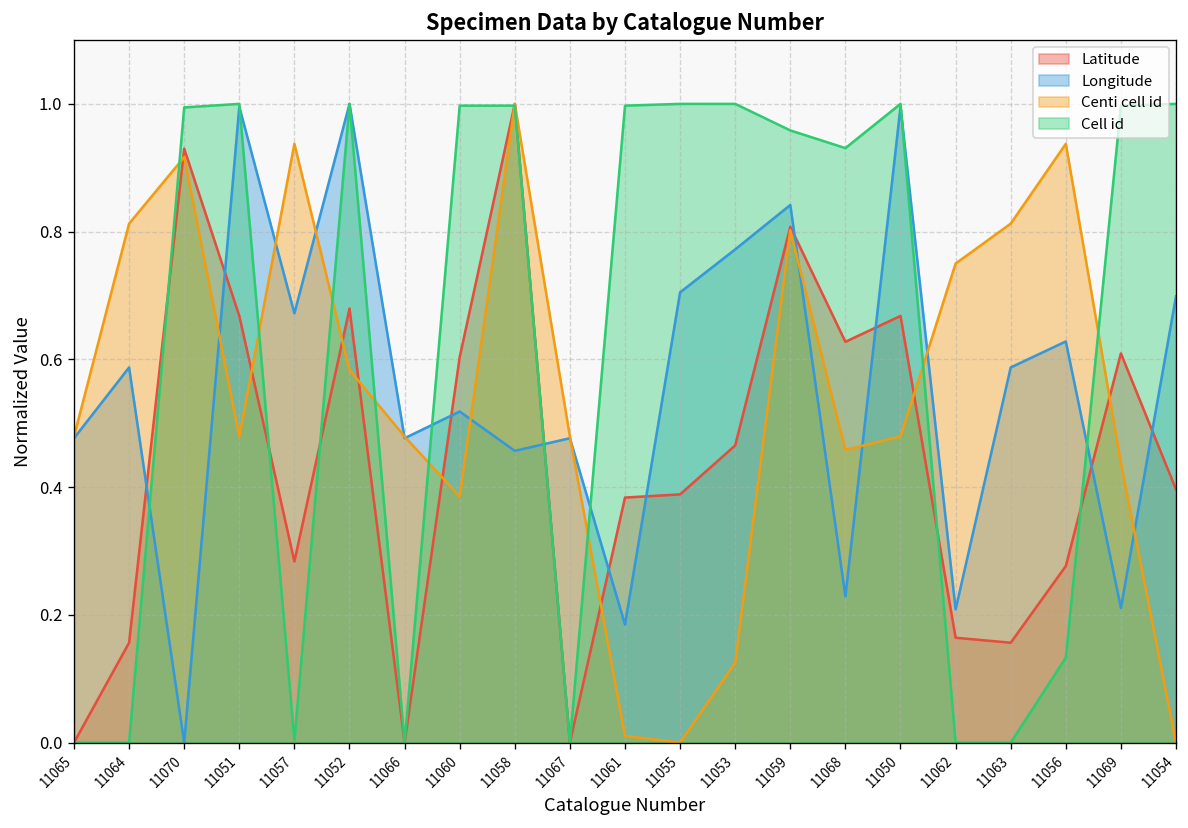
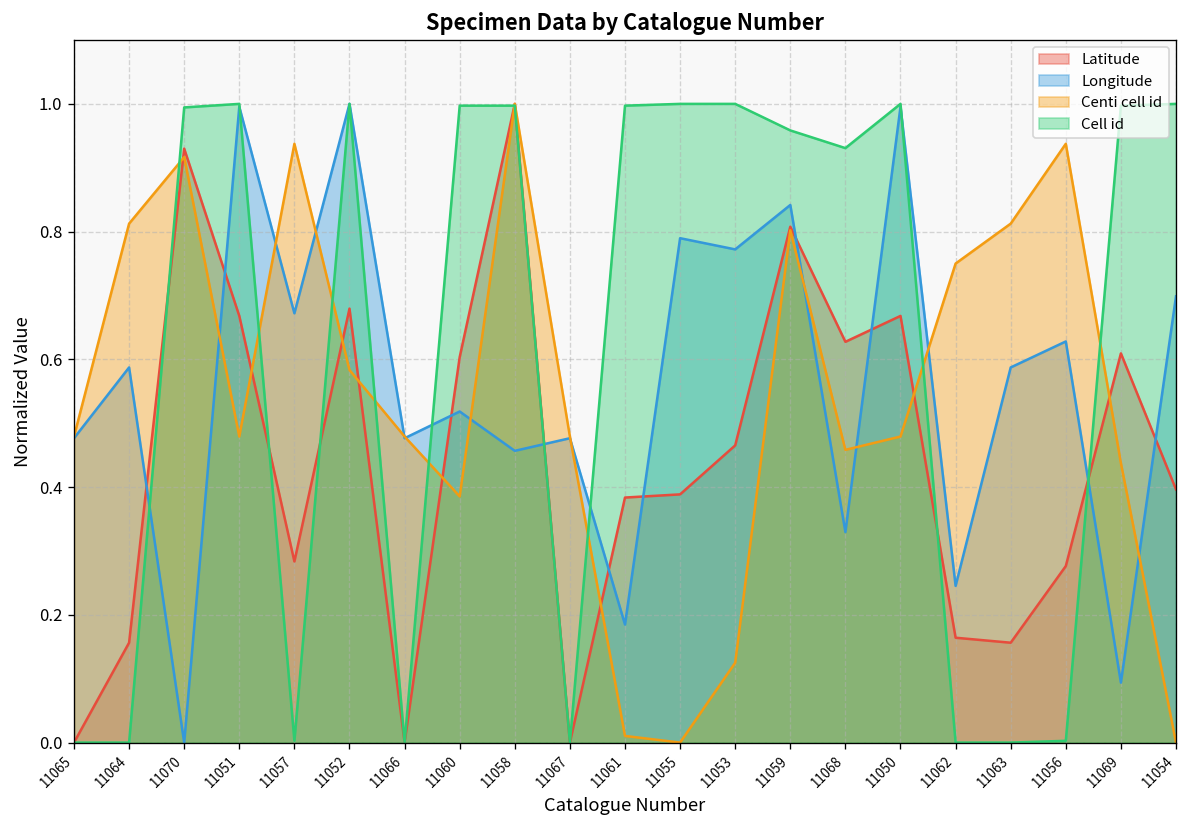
  {
    "Longitude": {
      "11064": 0.59,
      "11070": 0.00,
      "11057": 0.67,
      "11060": 0.52,
      "11058": 0.46,
      "11061": 0.18,
-     "11055": 0.70,
+     "11055": 0.79,
      "11053": 0.77,
      "11059": 0.84,
-     "11068": 0.23,
-     "11062": 0.21,
+     "11068": 0.33,
+     "11062": 0.25,
      "11063": 0.59,
      "11056": 0.63,
-     "11069": 0.21,
+     "11069": 0.09,
      "11054": 0.70
    },
    "Cell id": {
      "11064": 0.00,
      "11070": 0.99,
      "11057": 0.00,
      "11060": 1.00,
      "11061": 1.00,
      "11055": 1.00,
      "11053": 1.00,
      "11059": 0.96,
      "11068": 0.93,
      "11062": 0.00,
      "11063": 0.00,
-     "11056": 0.13,
+     "11056": 0.00,
      "11054": 1.00
    }
  }
